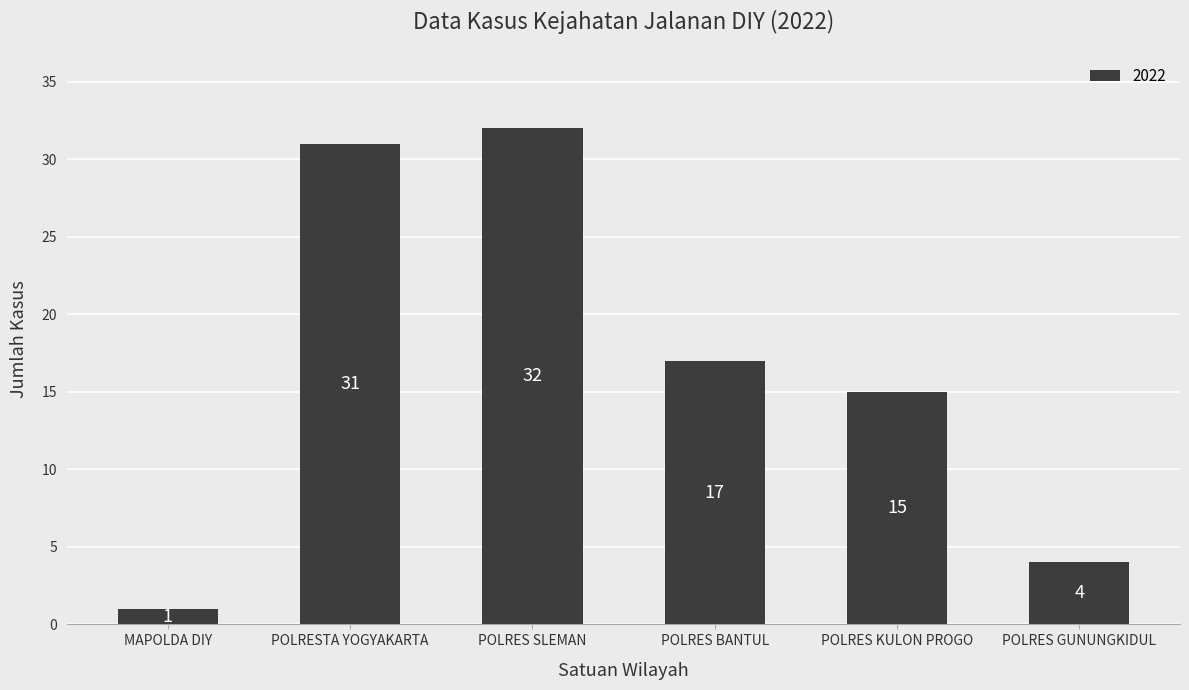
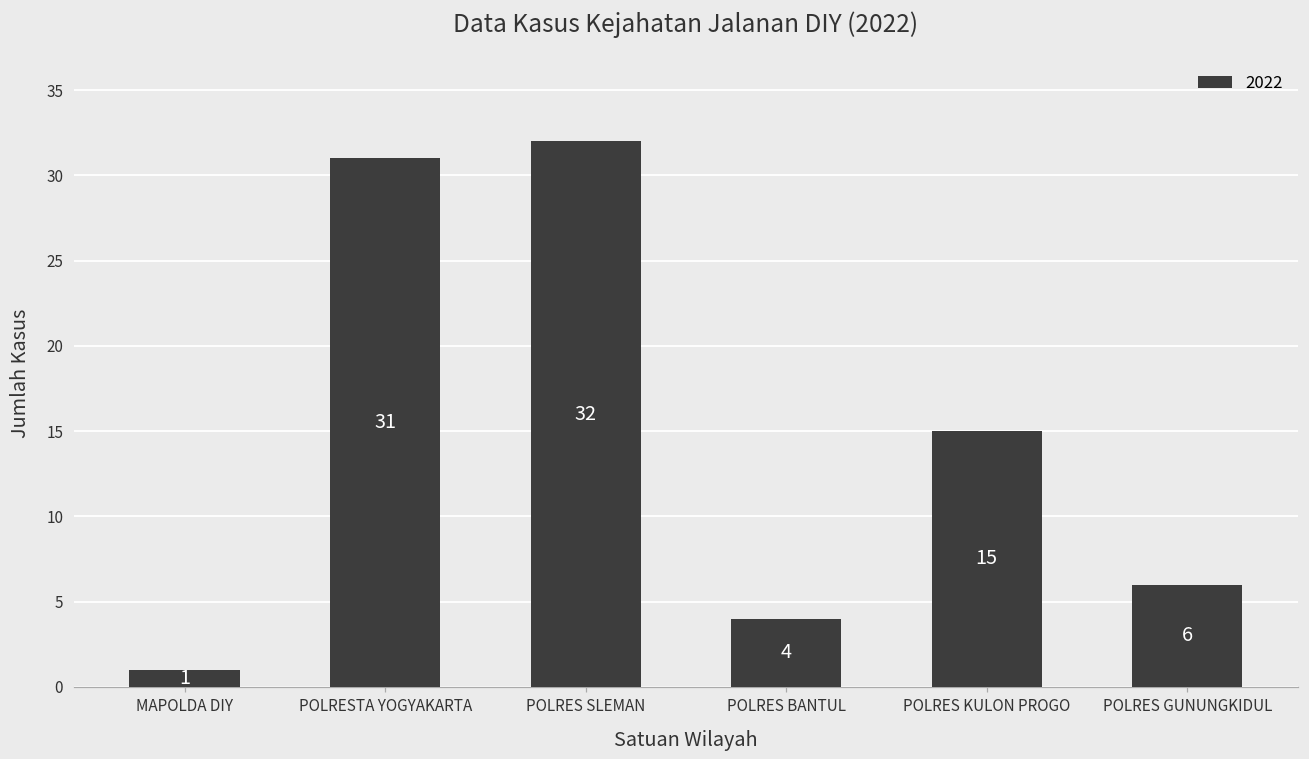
  {
    "MAPOLDA DIY": 1,
    "POLRESTA YOGYAKARTA": 31,
    "POLRES SLEMAN": 32,
-   "POLRES BANTUL": 17,
+   "POLRES BANTUL": 4,
    "POLRES KULON PROGO": 15,
-   "POLRES GUNUNGKIDUL": 4
+   "POLRES GUNUNGKIDUL": 6
  }
